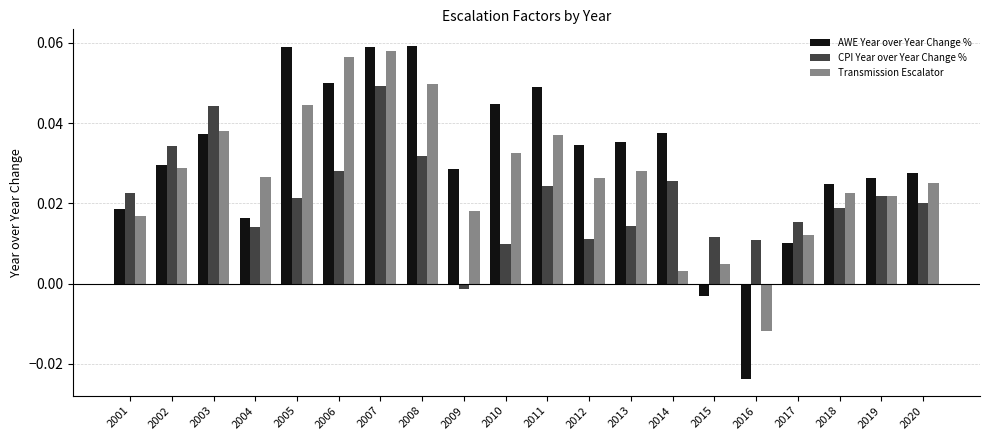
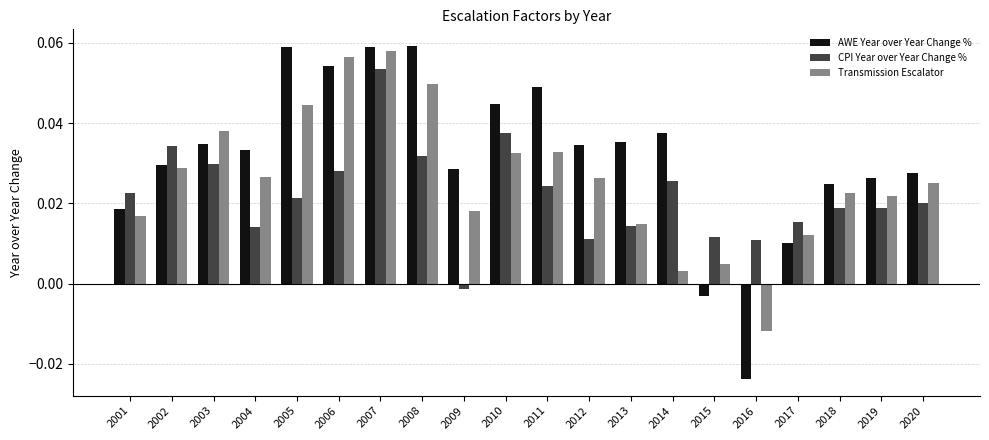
  {
    "AWE Year over Year Change %": {
      "2001": 0.019,
      "2002": 0.029,
-     "2003": 0.037,
-     "2004": 0.016,
+     "2003": 0.035,
+     "2004": 0.033,
      "2005": 0.059,
-     "2006": 0.050,
+     "2006": 0.054,
      "2007": 0.059,
      "2008": 0.059,
      "2009": 0.028,
      "2010": 0.045,
      "2011": 0.049,
      "2012": 0.035,
      "2013": 0.035,
      "2014": 0.038,
      "2015": -0.003,
      "2016": -0.024,
      "2017": 0.010,
      "2018": 0.025,
      "2019": 0.026,
      "2020": 0.028
    },
    "CPI Year over Year Change %": {
      "2001": 0.023,
      "2002": 0.034,
-     "2003": 0.044,
+     "2003": 0.030,
      "2004": 0.014,
      "2005": 0.021,
      "2006": 0.028,
-     "2007": 0.049,
+     "2007": 0.053,
      "2008": 0.032,
      "2009": -0.001,
-     "2010": 0.010,
+     "2010": 0.037,
      "2011": 0.024,
      "2012": 0.011,
      "2013": 0.014,
      "2014": 0.026,
      "2015": 0.012,
      "2016": 0.011,
      "2017": 0.015,
      "2018": 0.019,
-     "2019": 0.022,
+     "2019": 0.019,
      "2020": 0.020
    },
    "Transmission Escalator": {
      "2001": 0.017,
      "2002": 0.029,
      "2003": 0.038,
      "2004": 0.027,
      "2005": 0.044,
      "2006": 0.057,
      "2007": 0.058,
      "2008": 0.050,
      "2009": 0.018,
      "2010": 0.033,
-     "2011": 0.037,
+     "2011": 0.033,
      "2012": 0.026,
-     "2013": 0.028,
+     "2013": 0.015,
      "2014": 0.003,
      "2015": 0.005,
      "2016": -0.012,
      "2017": 0.012,
      "2018": 0.023,
      "2019": 0.022,
      "2020": 0.025
    }
  }
